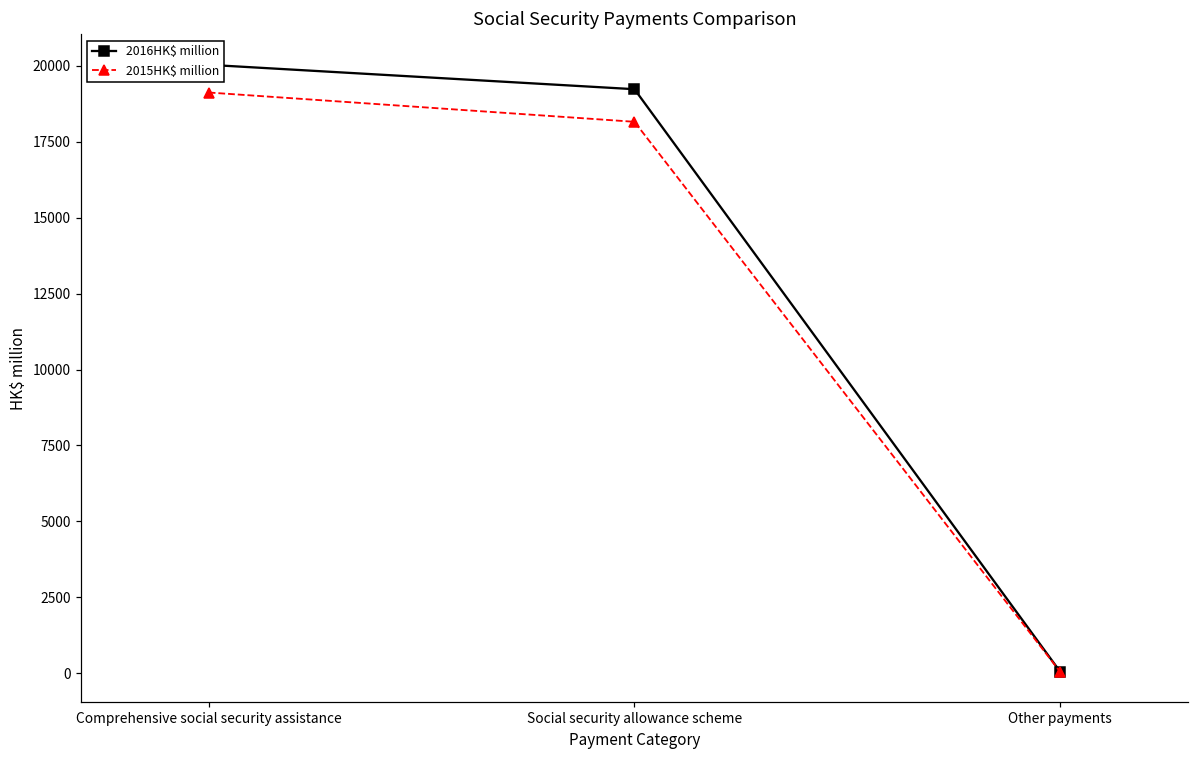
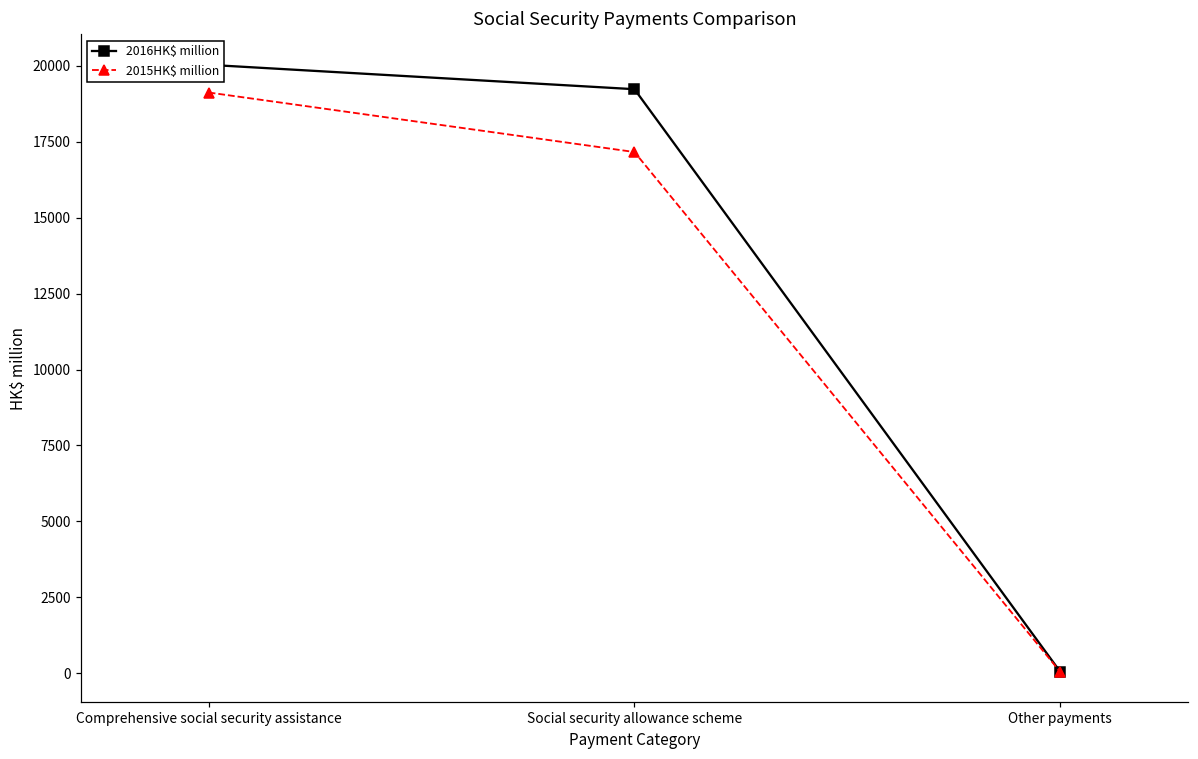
  {
    "2016HK$ million": {
      "Social security allowance scheme": 19200
    },
    "2015HK$ million": {
      "Comprehensive social security assistance": 19100,
-     "Social security allowance scheme": 18200
+     "Social security allowance scheme": 17200
    }
  }
